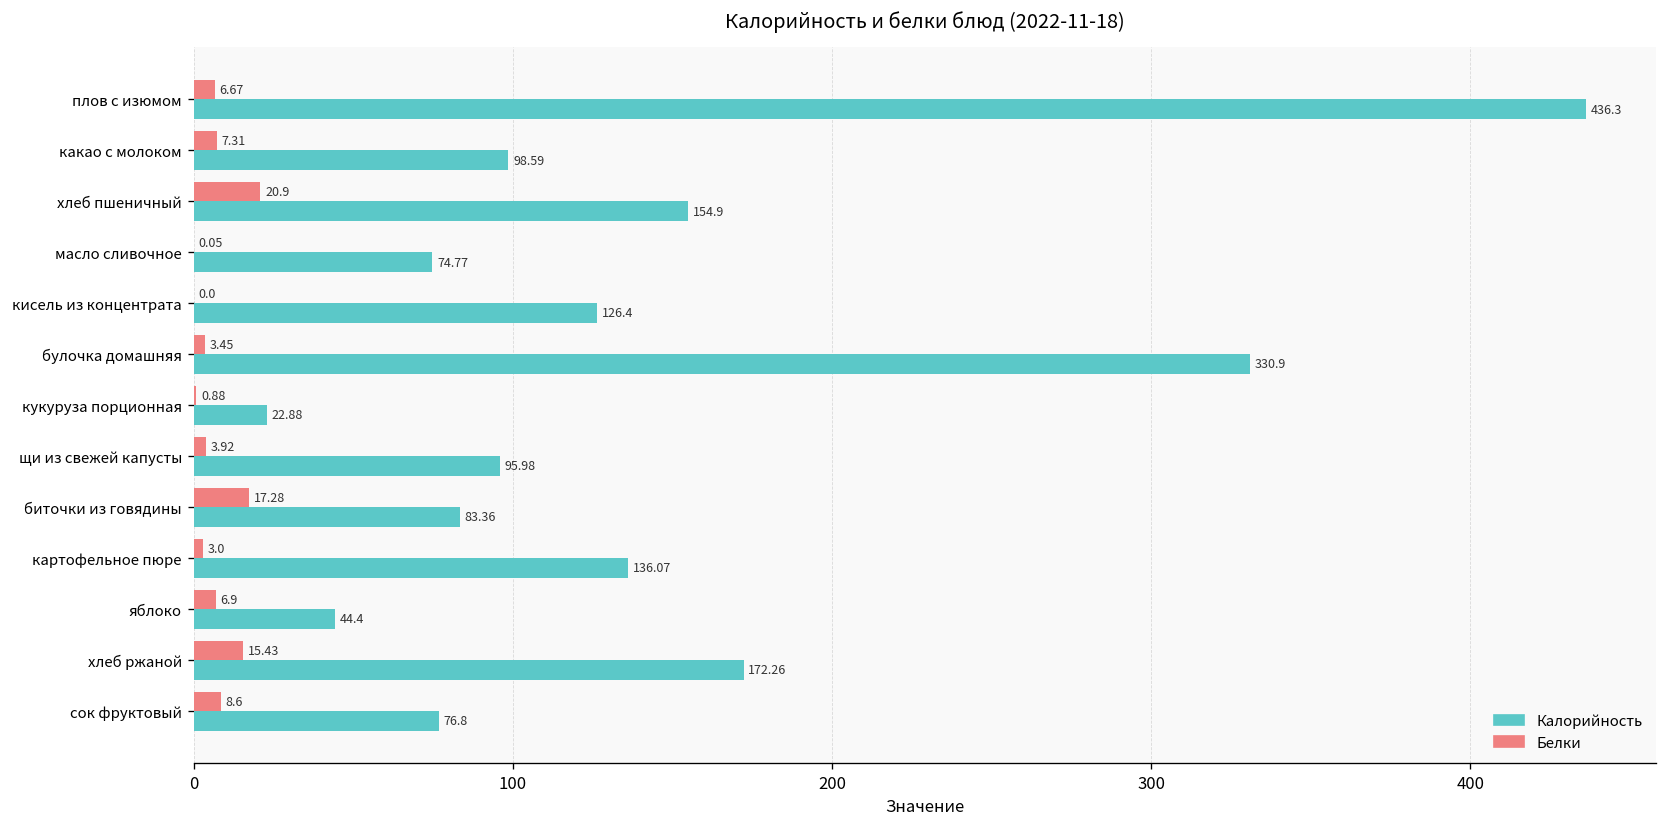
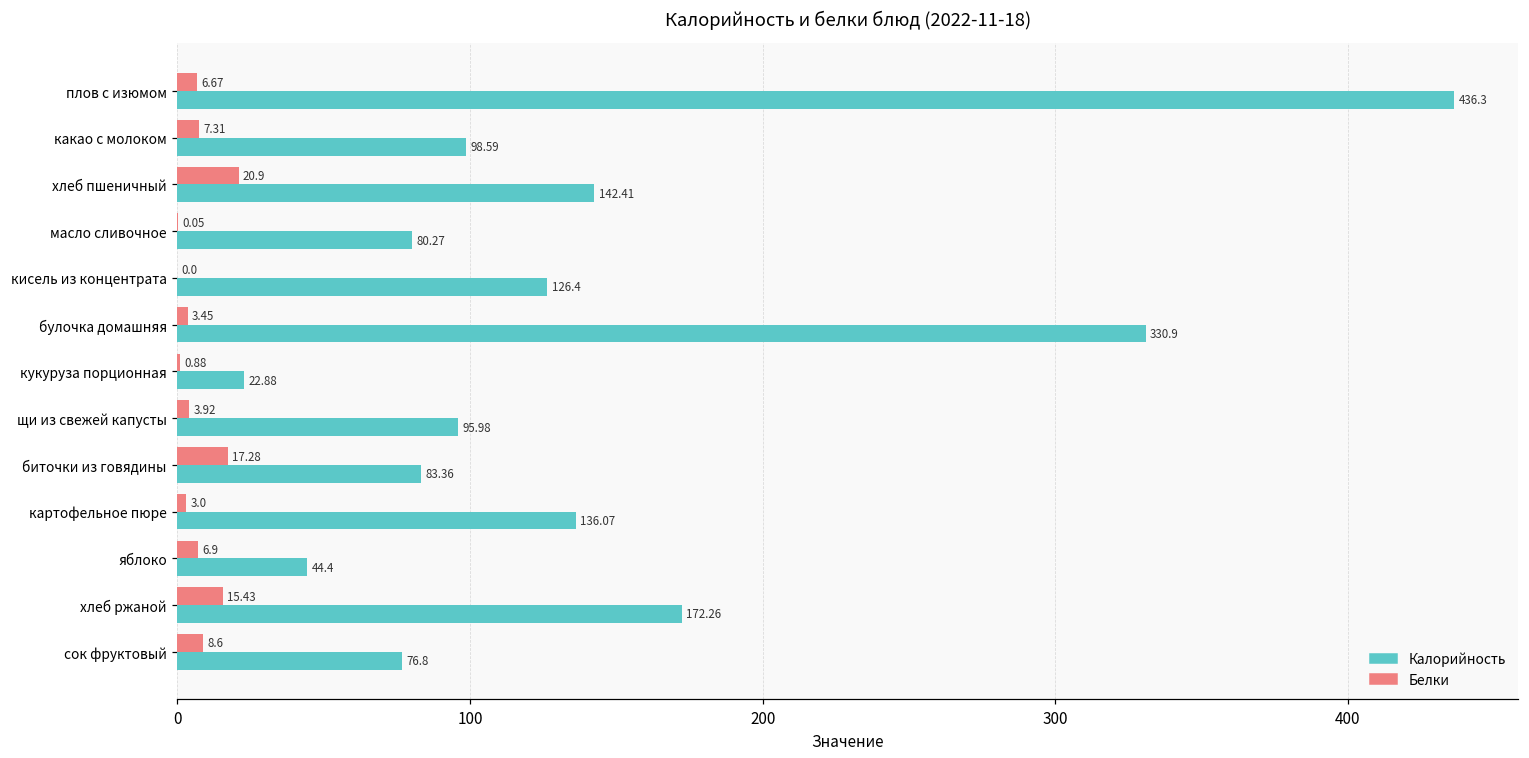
  {
    "Калорийность": {
      "плов с изюмом": 436.3,
      "какао с молоком": 98.59,
-     "хлеб пшеничный": 154.9,
-     "масло сливочное": 74.77,
+     "хлеб пшеничный": 142.41,
+     "масло сливочное": 80.27,
      "кисель из концентрата": 126.4,
      "булочка домашняя": 330.9,
      "кукуруза порционная": 22.88,
      "щи из свежей капусты": 95.98,
      "биточки из говядины": 83.36,
      "картофельное пюре": 136.07,
      "яблоко": 44.4,
      "хлеб ржаной": 172.26,
      "сок фруктовый": 76.8
    },
    "Белки": {
      "плов с изюмом": 6.67,
      "какао с молоком": 7.31,
      "хлеб пшеничный": 20.9,
      "масло сливочное": 0.05,
      "кисель из концентрата": 0.0,
      "булочка домашняя": 3.45,
      "кукуруза порционная": 0.88,
      "щи из свежей капусты": 3.92,
      "биточки из говядины": 17.28,
      "картофельное пюре": 3.0,
      "яблоко": 6.9,
      "хлеб ржаной": 15.43,
      "сок фруктовый": 8.6
    }
  }
